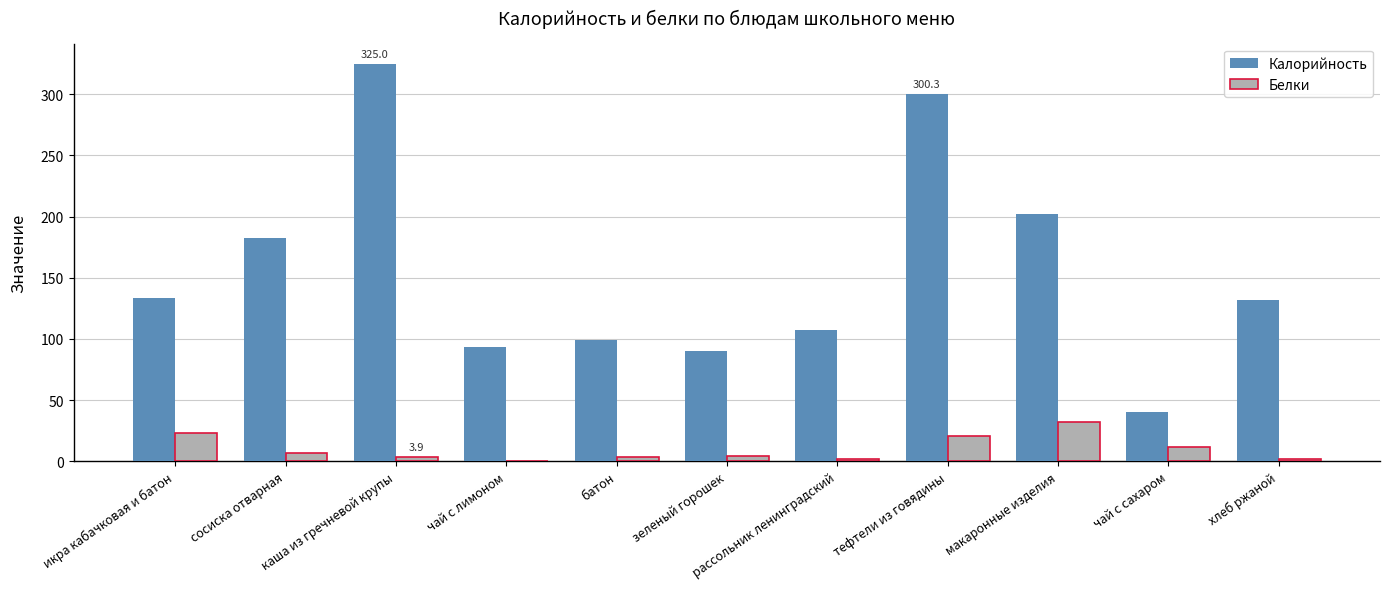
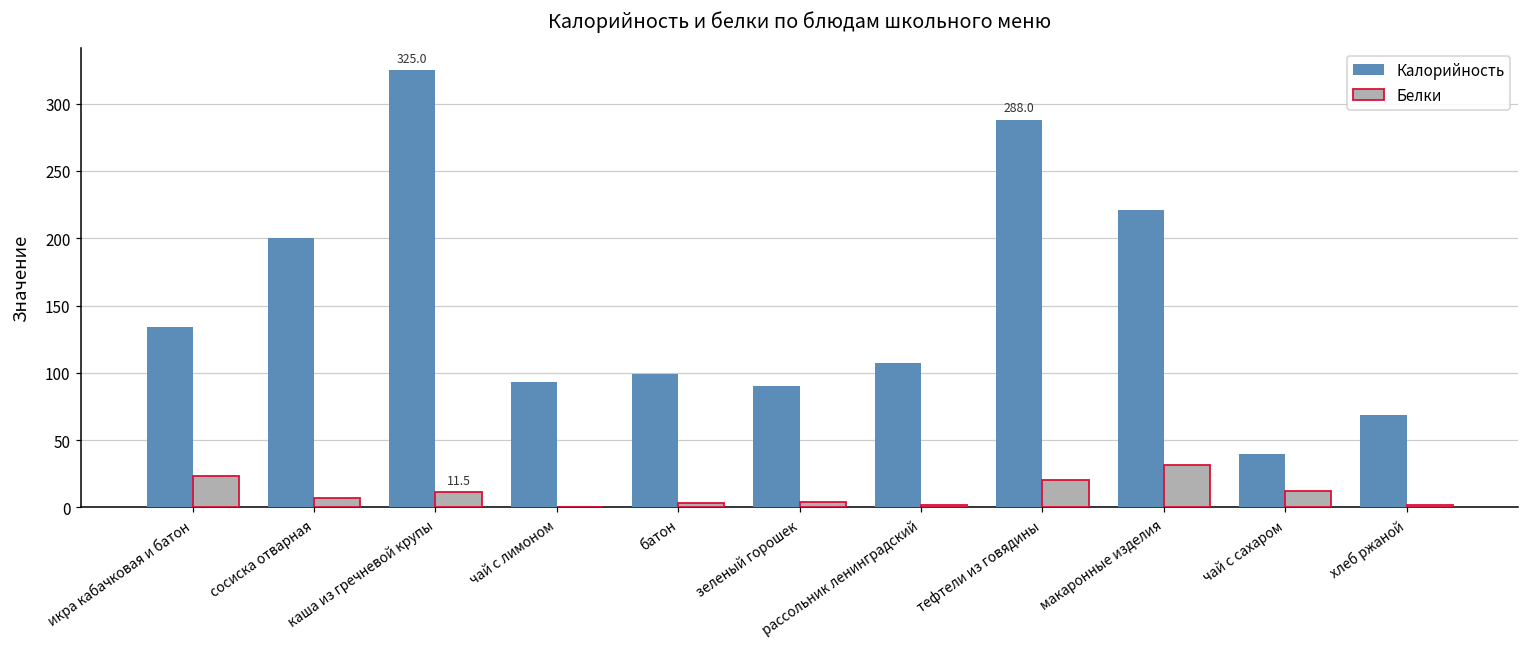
  {
    "Калорийность": {
-     "сосиска отварная": 182,
+     "сосиска отварная": 200,
      "каша из гречневой крупы": 325.0,
-     "тефтели из говядины": 300.3,
-     "макаронные изделия": 202,
-     "хлеб ржаной": 132
+     "тефтели из говядины": 288.0,
+     "макаронные изделия": 221,
+     "хлеб ржаной": 69
    },
    "Белки": {
-     "каша из гречневой крупы": 3.9
+     "каша из гречневой крупы": 11.5
    }
  }
